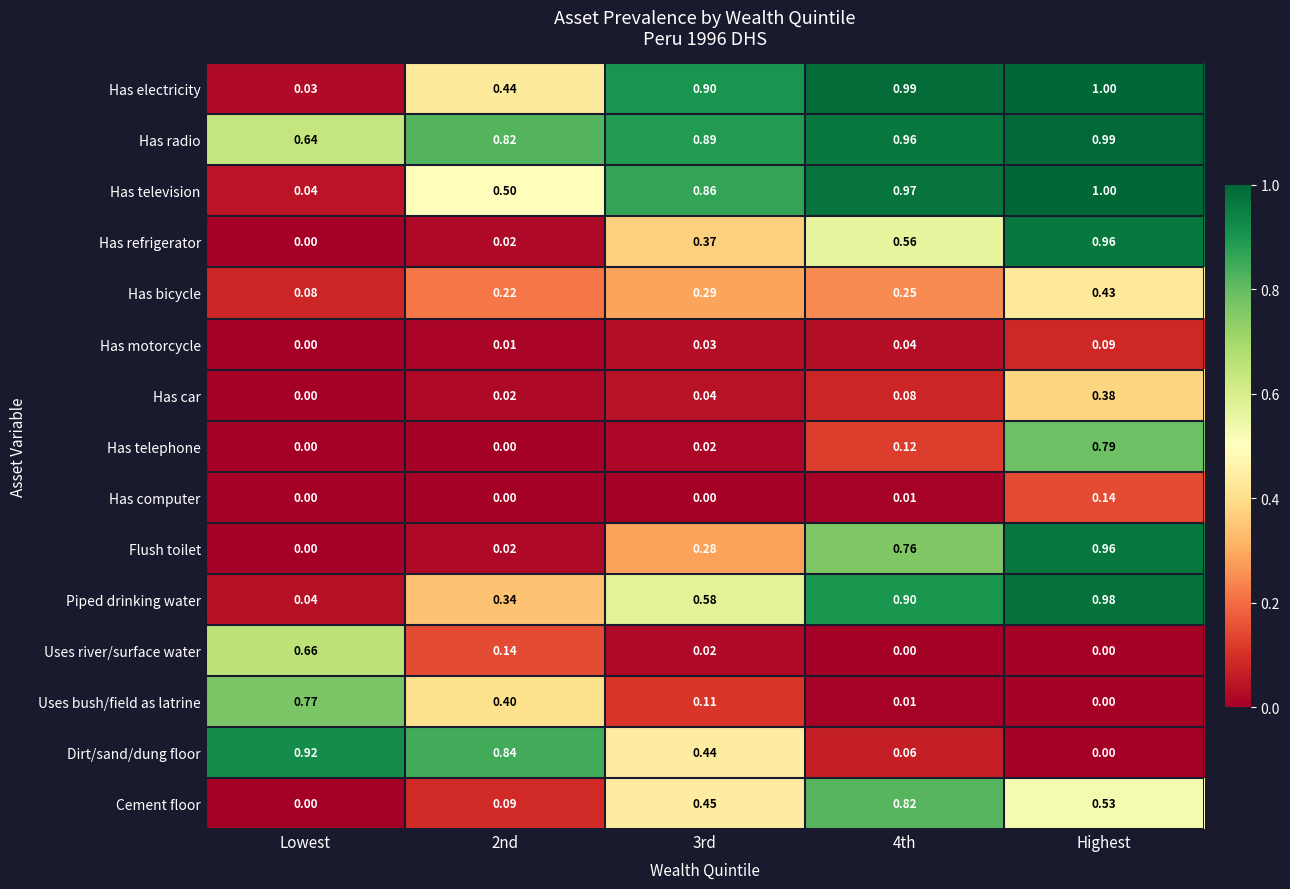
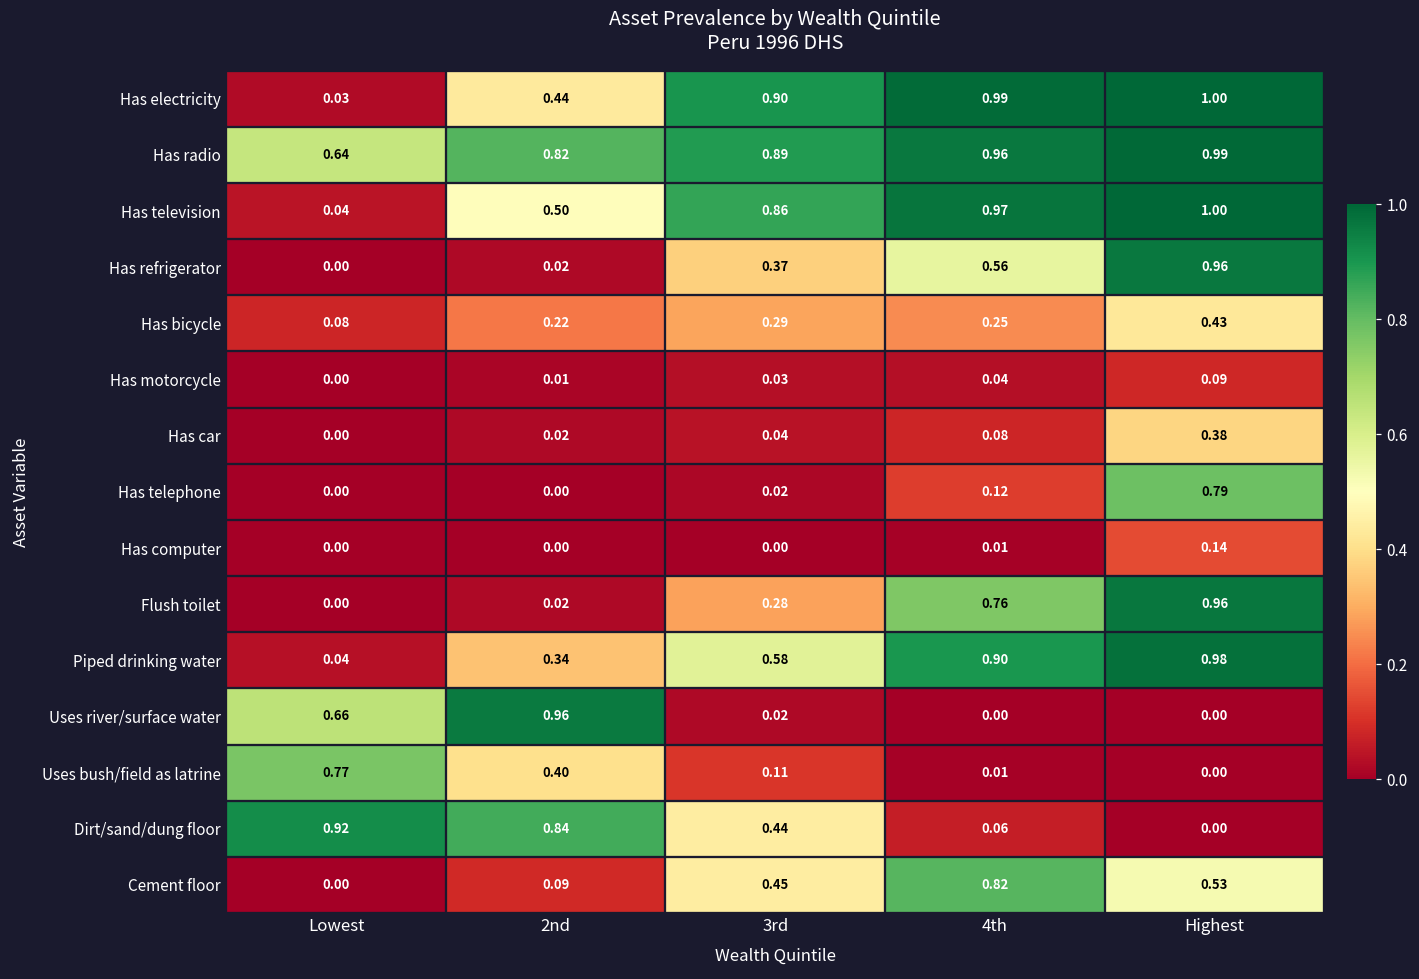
  {
    "Has electricity": {
      "Lowest": 0.03,
      "2nd": 0.44,
      "3rd": 0.90,
      "4th": 0.99,
      "Highest": 1.00
    },
    "Has radio": {
      "Lowest": 0.64,
      "2nd": 0.82,
      "3rd": 0.89,
      "4th": 0.96,
      "Highest": 0.99
    },
    "Has television": {
      "Lowest": 0.04,
      "2nd": 0.50,
      "3rd": 0.86,
      "4th": 0.97,
      "Highest": 1.00
    },
    "Has refrigerator": {
      "Lowest": 0.00,
      "2nd": 0.02,
      "3rd": 0.37,
      "4th": 0.56,
      "Highest": 0.96
    },
    "Has bicycle": {
      "Lowest": 0.08,
      "2nd": 0.22,
      "3rd": 0.29,
      "4th": 0.25,
      "Highest": 0.43
    },
    "Has motorcycle": {
      "Lowest": 0.00,
      "2nd": 0.01,
      "3rd": 0.03,
      "4th": 0.04,
      "Highest": 0.09
    },
    "Has car": {
      "Lowest": 0.00,
      "2nd": 0.02,
      "3rd": 0.04,
      "4th": 0.08,
      "Highest": 0.38
    },
    "Has telephone": {
      "Lowest": 0.00,
      "2nd": 0.00,
      "3rd": 0.02,
      "4th": 0.12,
      "Highest": 0.79
    },
    "Has computer": {
      "Lowest": 0.00,
      "2nd": 0.00,
      "3rd": 0.00,
      "4th": 0.01,
      "Highest": 0.14
    },
    "Flush toilet": {
      "Lowest": 0.00,
      "2nd": 0.02,
      "3rd": 0.28,
      "4th": 0.76,
      "Highest": 0.96
    },
    "Piped drinking water": {
      "Lowest": 0.04,
      "2nd": 0.34,
      "3rd": 0.58,
      "4th": 0.90,
      "Highest": 0.98
    },
    "Uses river/surface water": {
      "Lowest": 0.66,
-     "2nd": 0.14,
+     "2nd": 0.96,
      "3rd": 0.02,
      "4th": 0.00,
      "Highest": 0.00
    },
    "Uses bush/field as latrine": {
      "Lowest": 0.77,
      "2nd": 0.40,
      "3rd": 0.11,
      "4th": 0.01,
      "Highest": 0.00
    },
    "Dirt/sand/dung floor": {
      "Lowest": 0.92,
      "2nd": 0.84,
      "3rd": 0.44,
      "4th": 0.06,
      "Highest": 0.00
    },
    "Cement floor": {
      "Lowest": 0.00,
      "2nd": 0.09,
      "3rd": 0.45,
      "4th": 0.82,
      "Highest": 0.53
    }
  }
